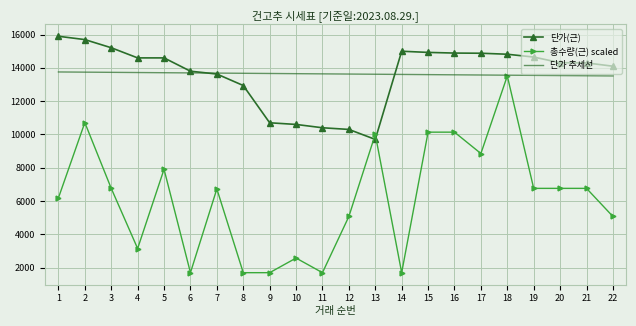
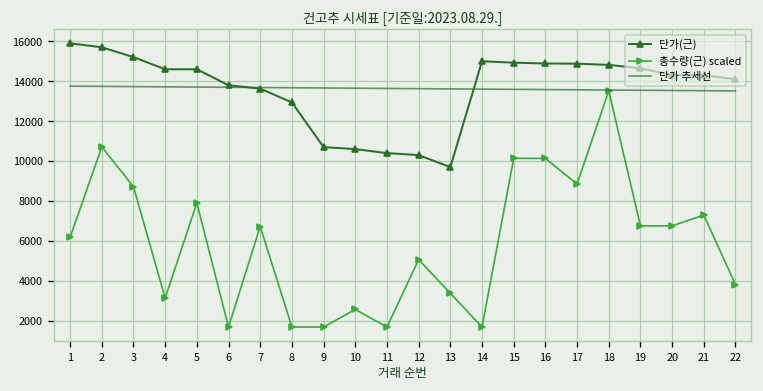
  {
    "총수량(근) scaled": {
      "1": 6200,
      "2": 10700,
-     "3": 6800,
+     "3": 8700,
      "4": 3100,
      "5": 7900,
      "6": 1700,
      "7": 6700,
      "8": 1700,
      "9": 1700,
      "10": 2600,
      "11": 1700,
      "12": 5100,
-     "13": 10000,
+     "13": 3400,
      "14": 1700,
      "15": 10100,
      "16": 10100,
      "17": 8900,
      "19": 6800,
      "20": 6800,
-     "21": 6800,
-     "22": 5100
+     "21": 7300,
+     "22": 3800
    }
  }
